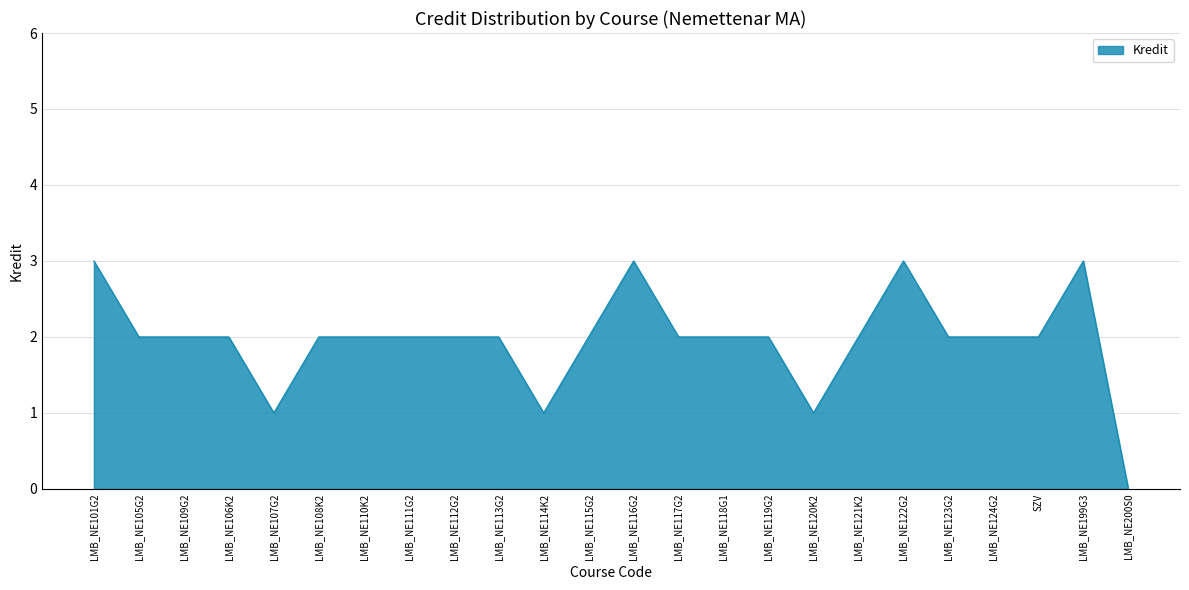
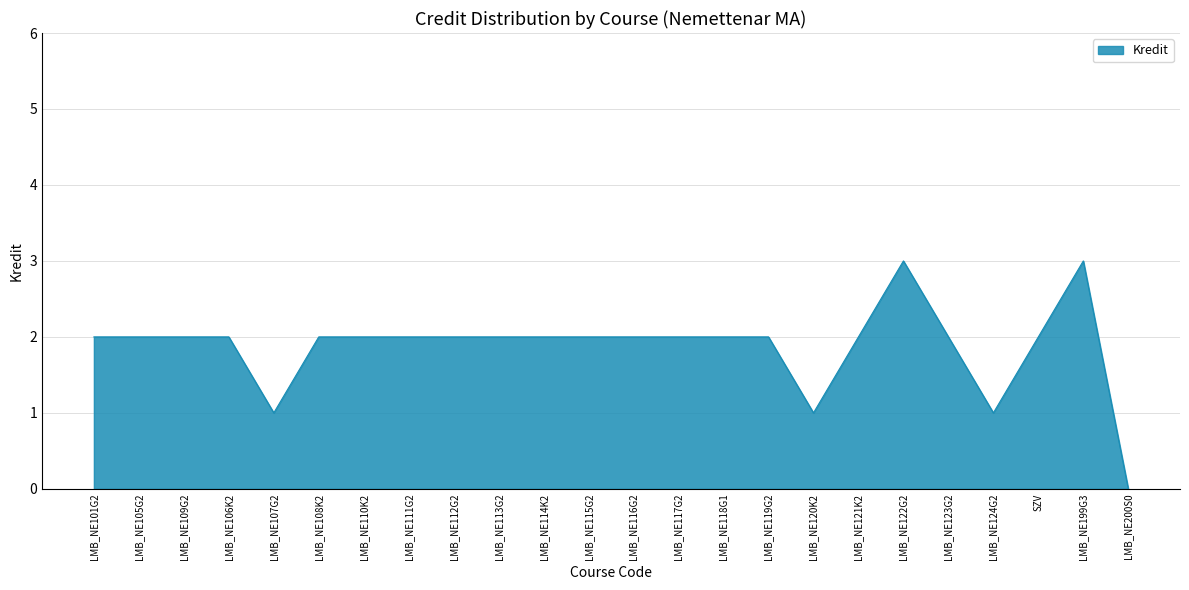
  {
-   "LMB_NE101G2": 3,
+   "LMB_NE101G2": 2,
    "LMB_NE105G2": 2,
    "LMB_NE109G2": 2,
    "LMB_NE106K2": 2,
    "LMB_NE107G2": 1,
    "LMB_NE108K2": 2,
    "LMB_NE110K2": 2,
    "LMB_NE111G2": 2,
    "LMB_NE112G2": 2,
    "LMB_NE113G2": 2,
-   "LMB_NE114K2": 1,
+   "LMB_NE114K2": 2,
    "LMB_NE115G2": 2,
-   "LMB_NE116G2": 3,
+   "LMB_NE116G2": 2,
    "LMB_NE117G2": 2,
    "LMB_NE118G1": 2,
    "LMB_NE119G2": 2,
    "LMB_NE120K2": 1,
    "LMB_NE121K2": 2,
    "LMB_NE122G2": 3,
    "LMB_NE123G2": 2,
-   "LMB_NE124G2": 2,
+   "LMB_NE124G2": 1,
    "SZV": 2,
    "LMB_NE199G3": 3,
    "LMB_NE200S0": 0
  }
